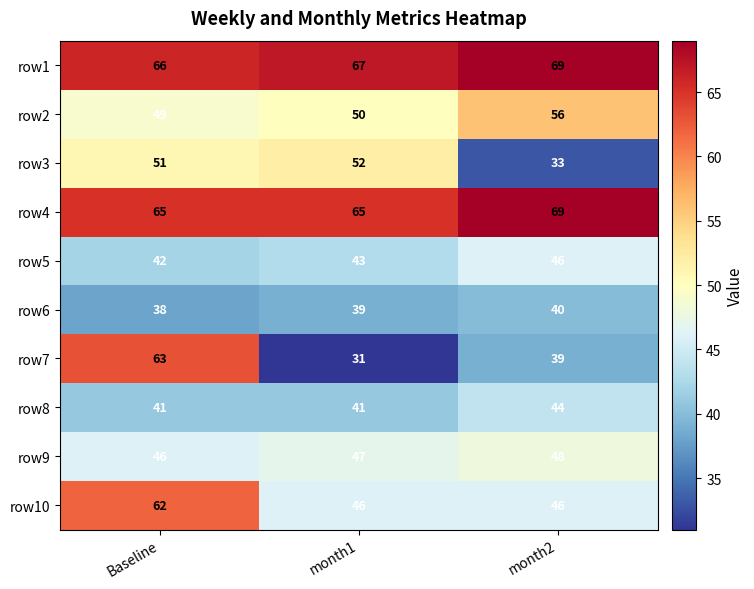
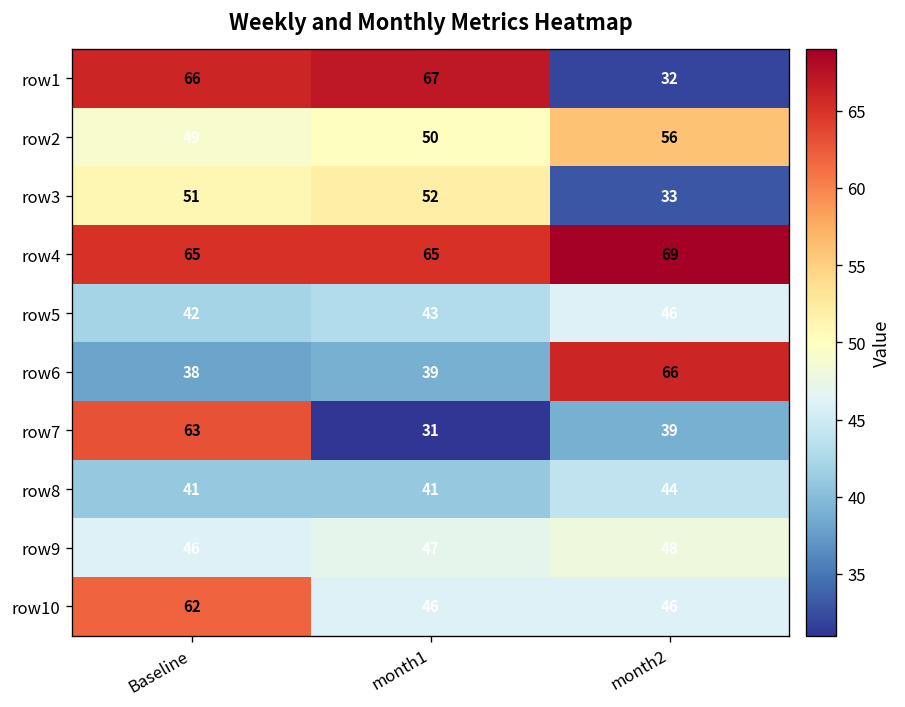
  {
    "row1": {
      "Baseline": 66,
      "month1": 67,
-     "month2": 69
+     "month2": 32
    },
    "row2": {
      "Baseline": 49,
      "month1": 50,
      "month2": 56
    },
    "row3": {
      "Baseline": 51,
      "month1": 52,
      "month2": 33
    },
    "row4": {
      "Baseline": 65,
      "month1": 65,
      "month2": 69
    },
    "row5": {
      "Baseline": 42,
      "month1": 43
    },
    "row6": {
      "Baseline": 38,
      "month1": 39,
-     "month2": 40
+     "month2": 66
    },
    "row7": {
      "Baseline": 63,
      "month1": 31,
      "month2": 39
    },
    "row8": {
      "Baseline": 41,
      "month1": 41,
      "month2": 44
    },
    "row10": {
      "Baseline": 62
    }
  }
